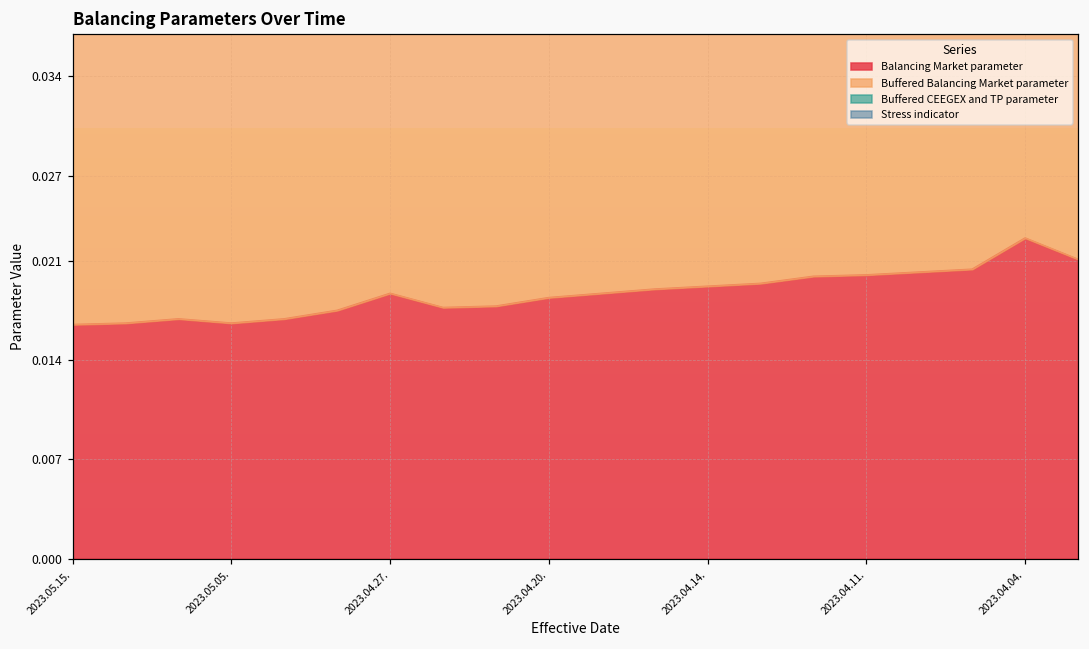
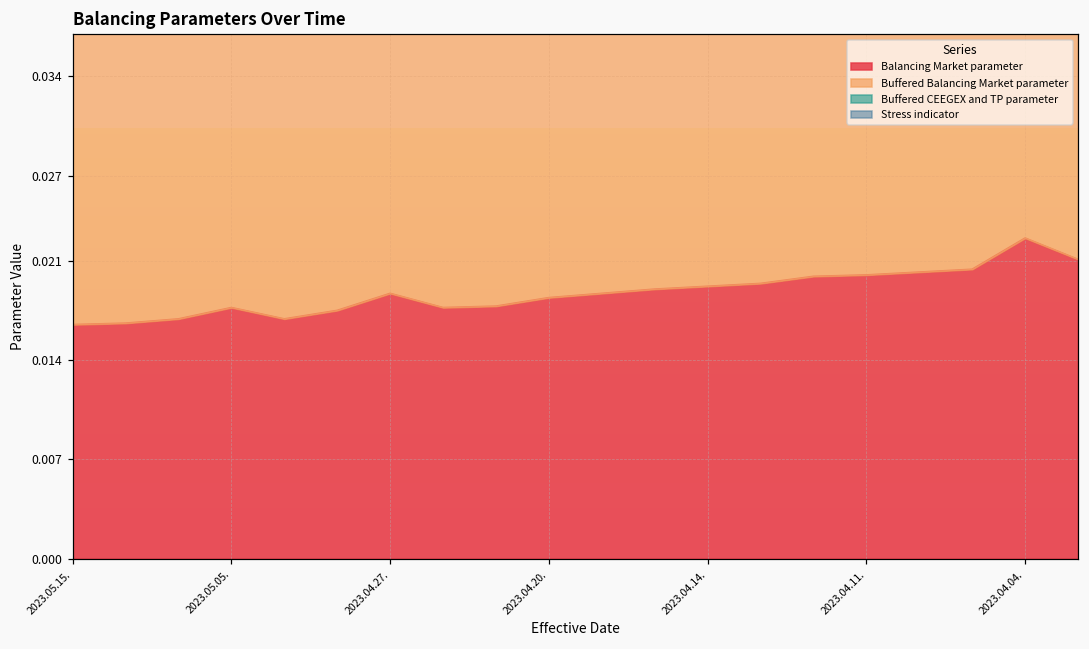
  {
    "Balancing Market parameter": {
      "2023.05.15.": 0.0165,
-     "2023.05.05.": 0.0166,
+     "2023.05.05.": 0.0177,
      "2023.04.27.": 0.0187,
      "2023.04.20.": 0.0184,
      "2023.04.14.": 0.0192,
      "2023.04.11.": 0.0200,
      "2023.04.04.": 0.0226
    }
  }
